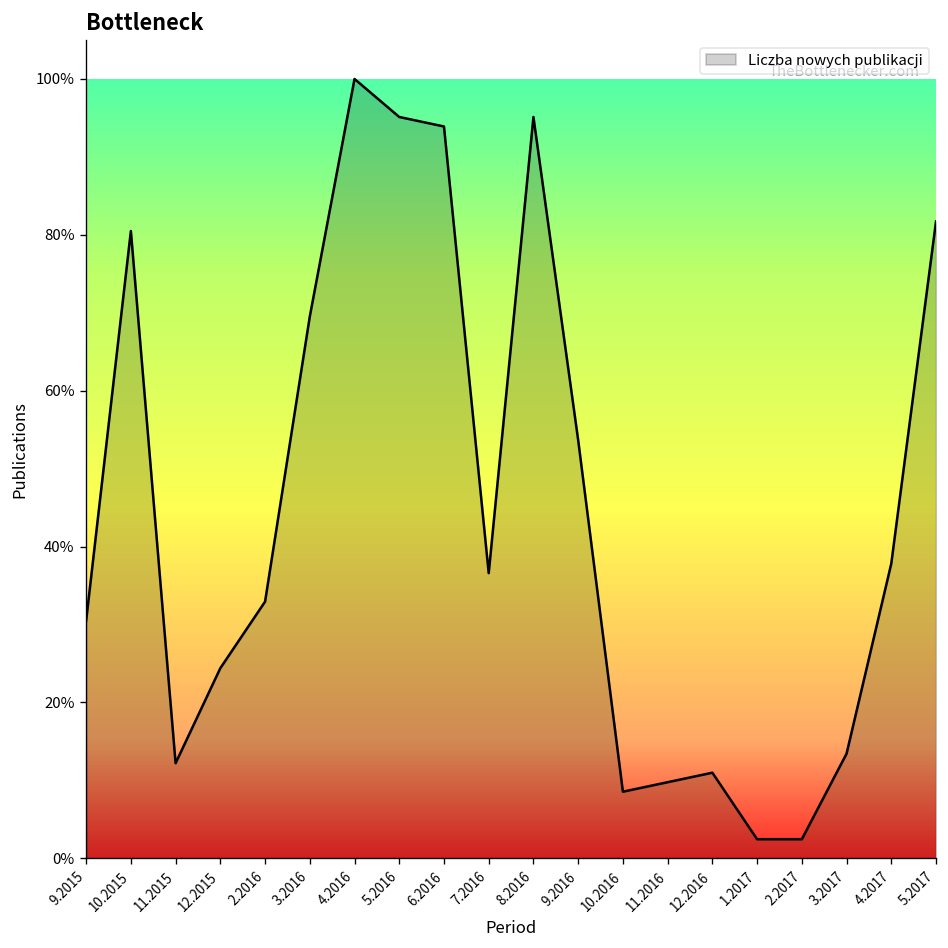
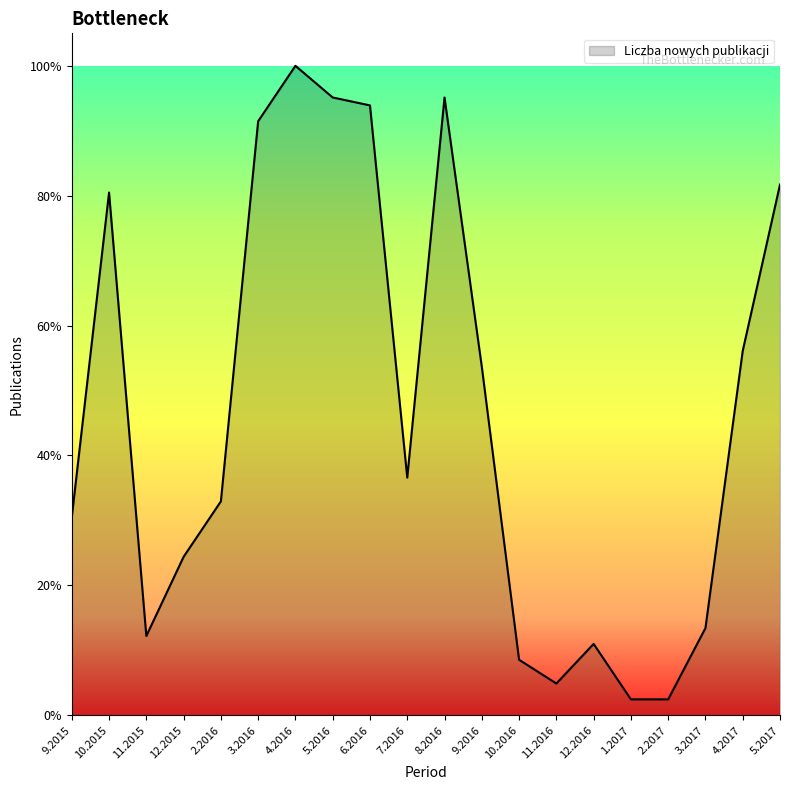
  {
    "9.2015": "30%",
    "10.2015": "80%",
    "11.2015": "12%",
    "12.2015": "24%",
    "2.2016": "33%",
-   "3.2016": "70%",
+   "3.2016": "91%",
    "4.2016": "100%",
    "5.2016": "95%",
    "6.2016": "94%",
    "7.2016": "37%",
    "8.2016": "95%",
    "9.2016": "54%",
    "10.2016": "9%",
-   "11.2016": "10%",
+   "11.2016": "5%",
    "12.2016": "11%",
    "1.2017": "2%",
    "2.2017": "2%",
    "3.2017": "13%",
-   "4.2017": "38%",
+   "4.2017": "56%",
    "5.2017": "82%"
  }
